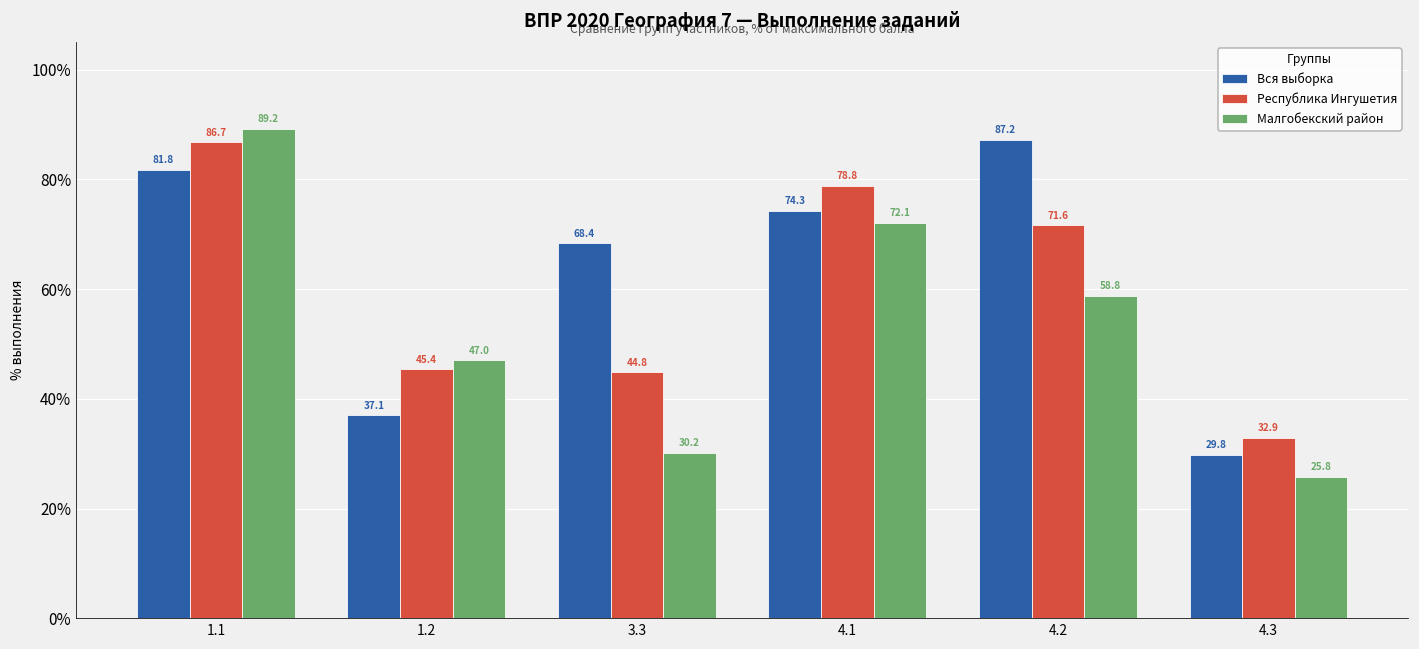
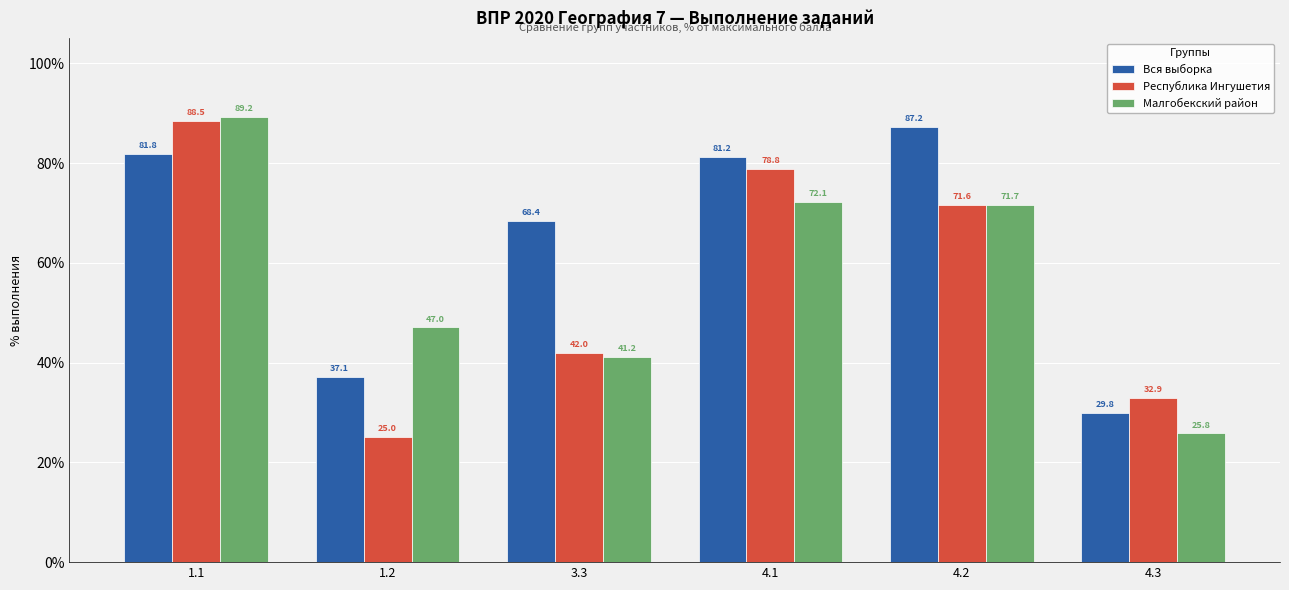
  {
    "Вся выборка": {
      "1.1": 81.8,
      "1.2": 37.1,
      "3.3": 68.4,
-     "4.1": 74.3,
+     "4.1": 81.2,
      "4.2": 87.2,
      "4.3": 29.8
    },
    "Республика Ингушетия": {
-     "1.1": 86.7,
-     "1.2": 45.4,
-     "3.3": 44.8,
+     "1.1": 88.5,
+     "1.2": 25.0,
+     "3.3": 42.0,
      "4.1": 78.8,
      "4.2": 71.6,
      "4.3": 32.9
    },
    "Малгобекский район": {
      "1.1": 89.2,
      "1.2": 47.0,
-     "3.3": 30.2,
+     "3.3": 41.2,
      "4.1": 72.1,
-     "4.2": 58.8,
+     "4.2": 71.7,
      "4.3": 25.8
    }
  }
